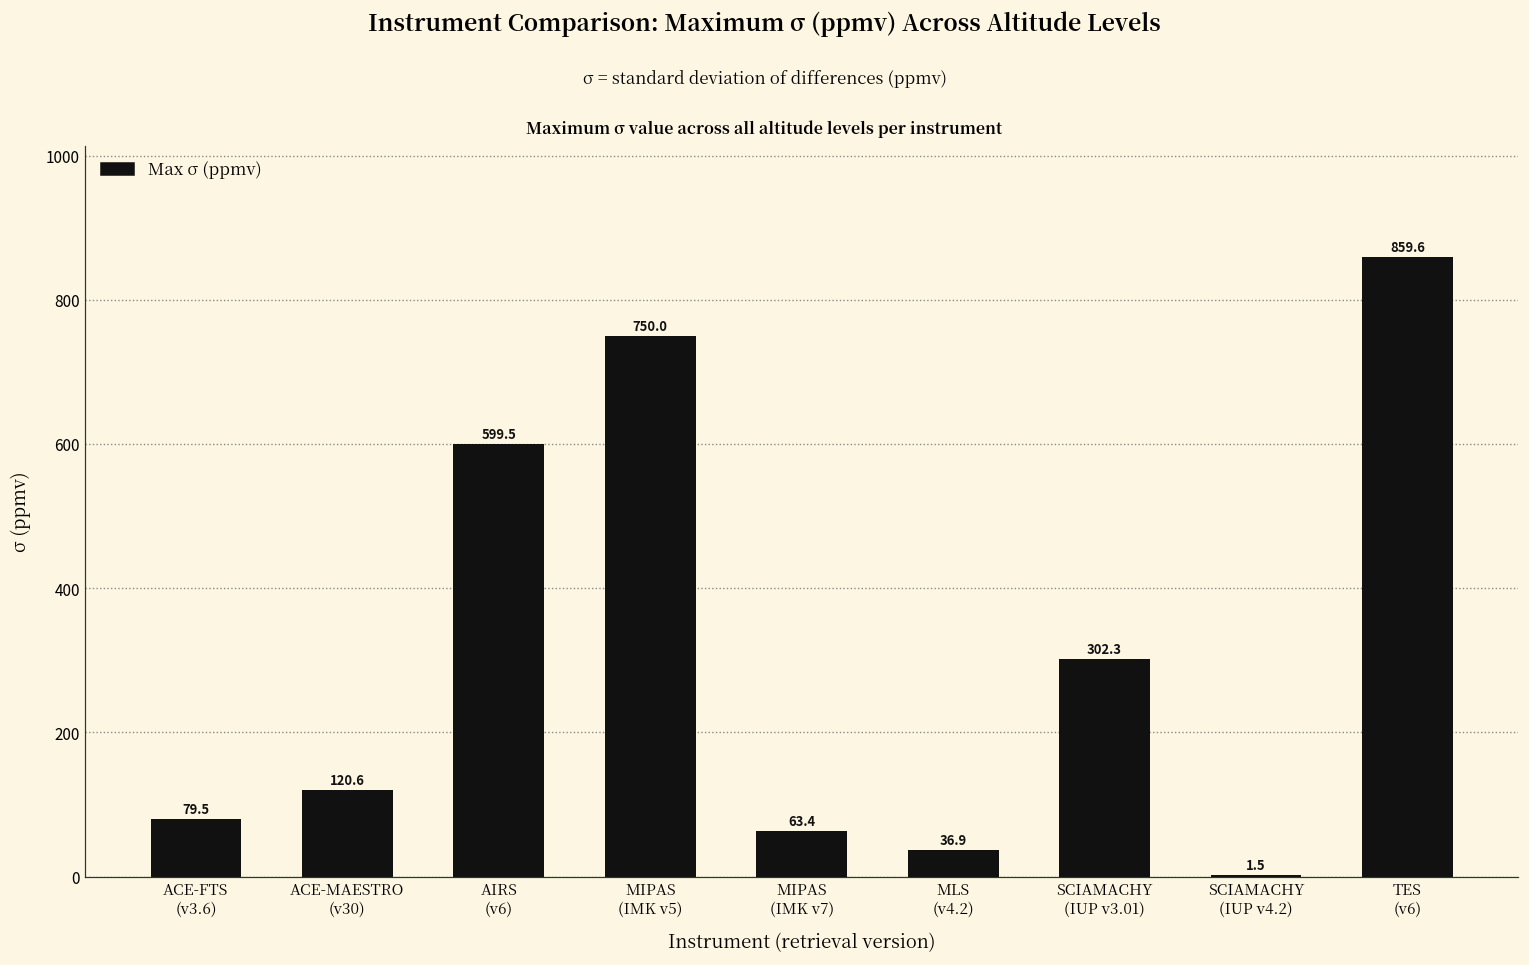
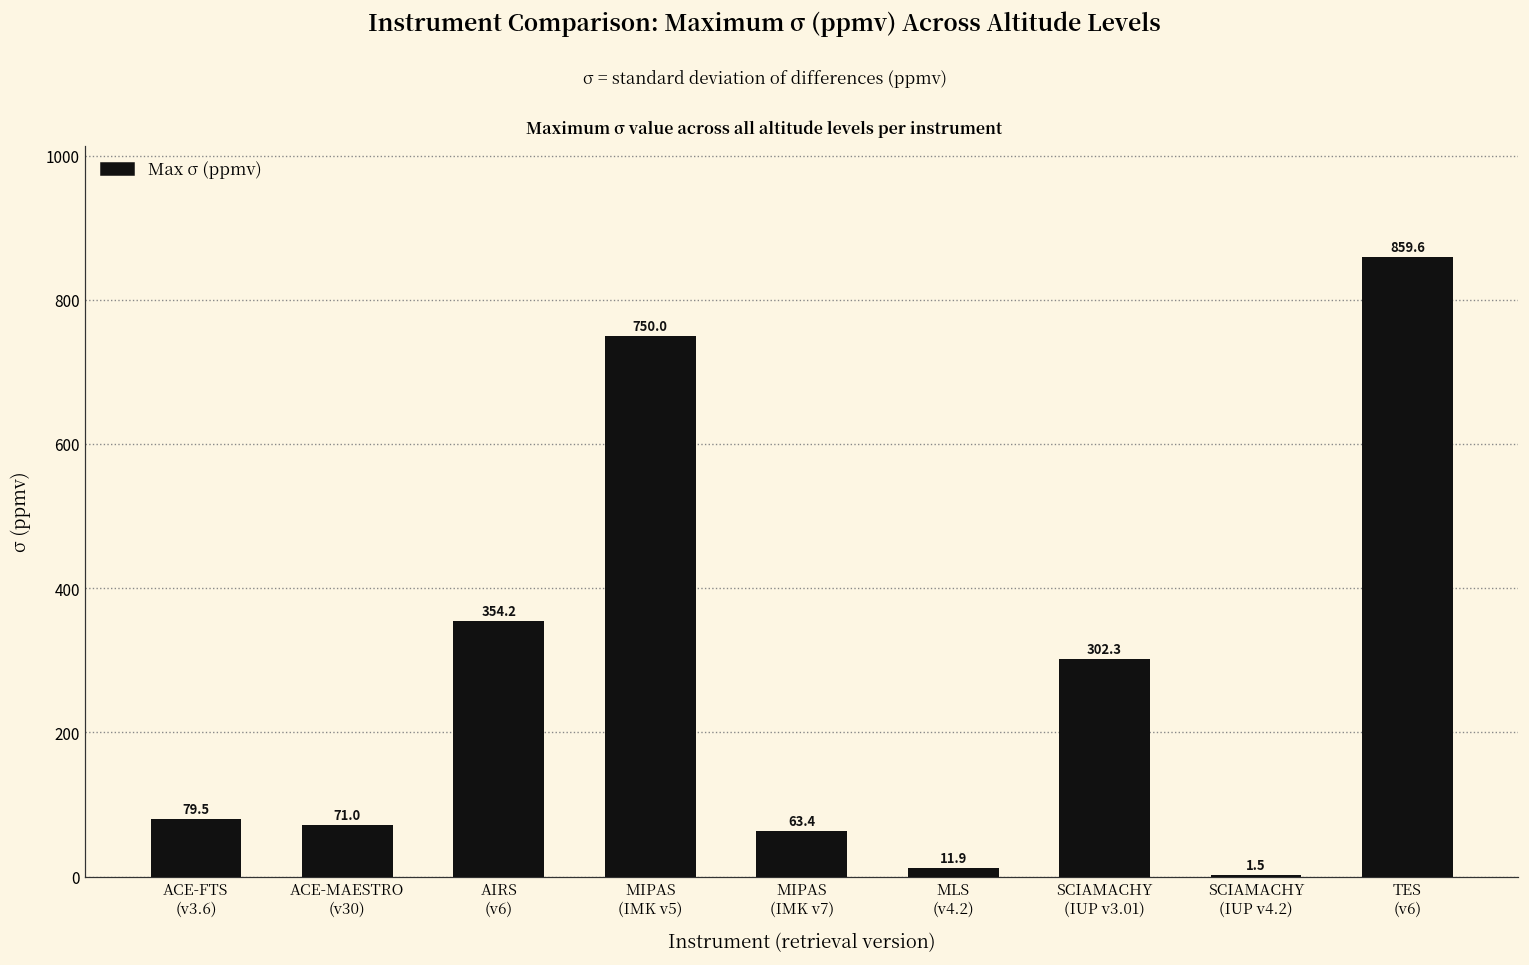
  {
    "ACE-FTS (v3.6)": 79.5,
-   "ACE-MAESTRO (v30)": 120.6,
-   "AIRS (v6)": 599.5,
+   "ACE-MAESTRO (v30)": 71.0,
+   "AIRS (v6)": 354.2,
    "MIPAS (IMK v5)": 750.0,
    "MIPAS (IMK v7)": 63.4,
-   "MLS (v4.2)": 36.9,
+   "MLS (v4.2)": 11.9,
    "SCIAMACHY (IUP v3.01)": 302.3,
    "SCIAMACHY (IUP v4.2)": 1.5,
    "TES (v6)": 859.6
  }
